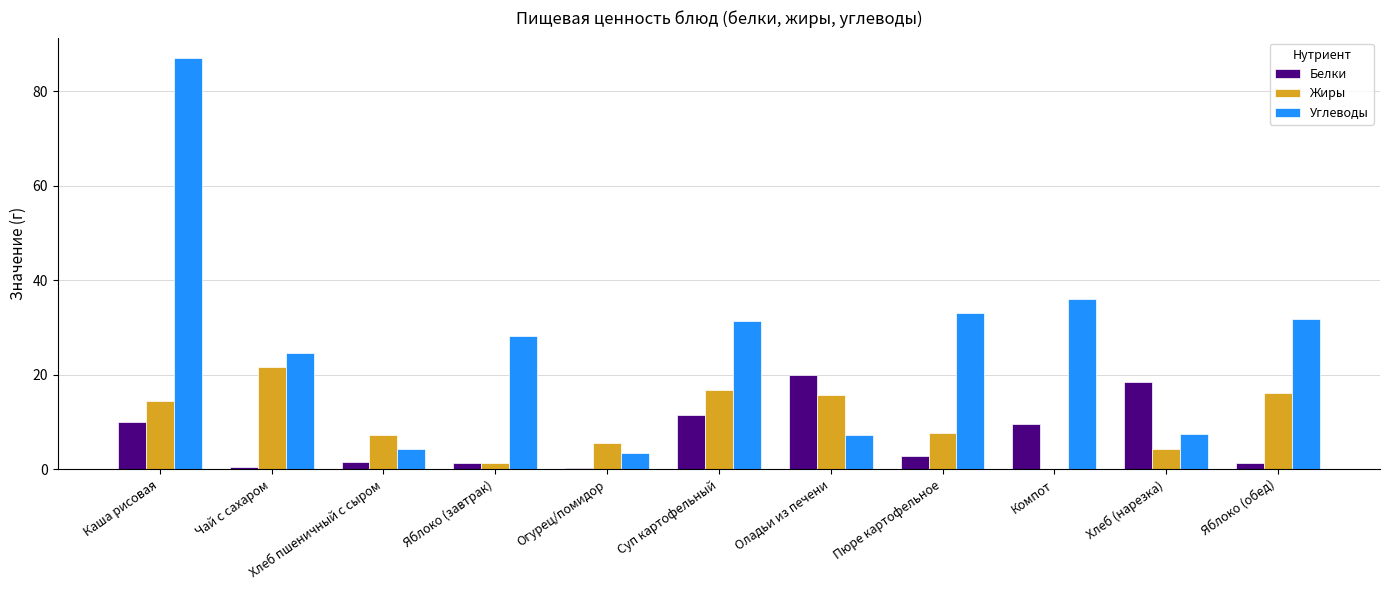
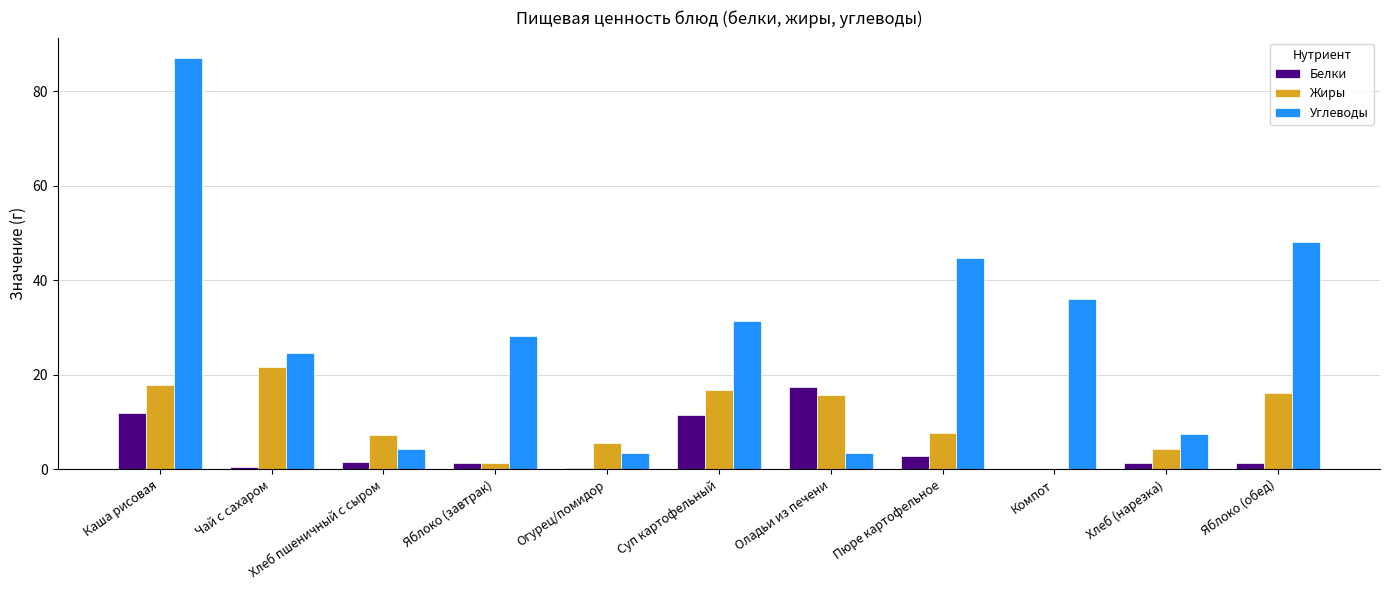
  {
    "Белки": {
-     "Каша рисовая": 10,
+     "Каша рисовая": 12,
      "Хлеб пшеничный с сыром": 1,
      "Яблоко (завтрак)": 1,
      "Суп картофельный": 11,
-     "Оладьи из печени": 20,
+     "Оладьи из печени": 17,
      "Пюре картофельное": 3,
-     "Компот": 10,
-     "Хлеб (нарезка)": 19,
+     "Компот": 0,
+     "Хлеб (нарезка)": 1,
      "Яблоко (обед)": 1
    },
    "Жиры": {
-     "Каша рисовая": 14,
+     "Каша рисовая": 18,
      "Чай с сахаром": 22,
      "Хлеб пшеничный с сыром": 7,
      "Яблоко (завтрак)": 1,
      "Огурец/помидор": 5,
      "Суп картофельный": 17,
      "Оладьи из печени": 16,
      "Пюре картофельное": 8,
      "Компот": 0,
      "Хлеб (нарезка)": 4,
      "Яблоко (обед)": 16
    },
    "Углеводы": {
      "Каша рисовая": 87,
      "Чай с сахаром": 25,
      "Хлеб пшеничный с сыром": 4,
      "Яблоко (завтрак)": 28,
      "Огурец/помидор": 4,
      "Суп картофельный": 31,
-     "Оладьи из печени": 7,
-     "Пюре картофельное": 33,
+     "Оладьи из печени": 3,
+     "Пюре картофельное": 45,
      "Компот": 36,
      "Хлеб (нарезка)": 7,
-     "Яблоко (обед)": 32
+     "Яблоко (обед)": 48
    }
  }
